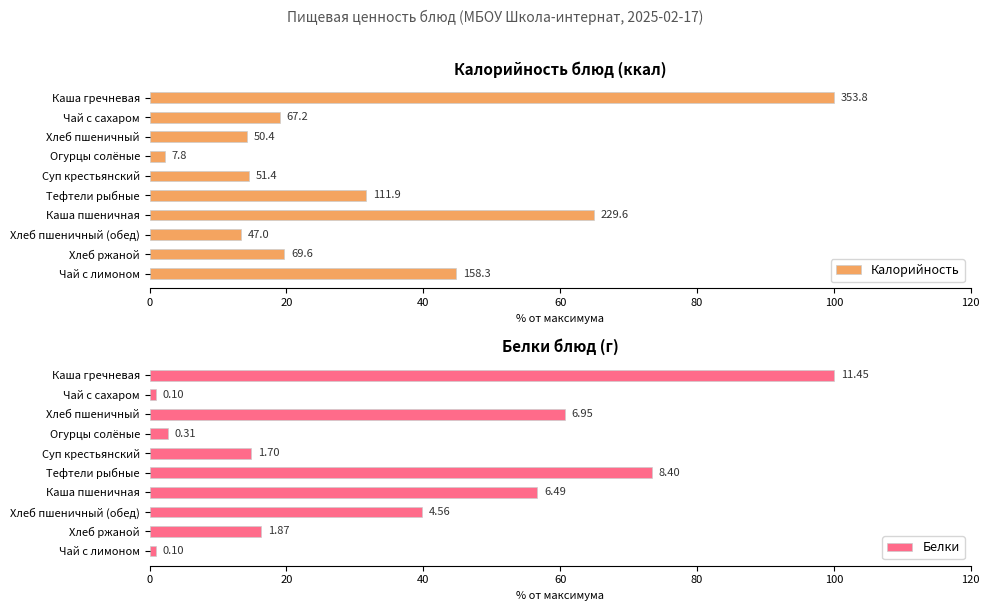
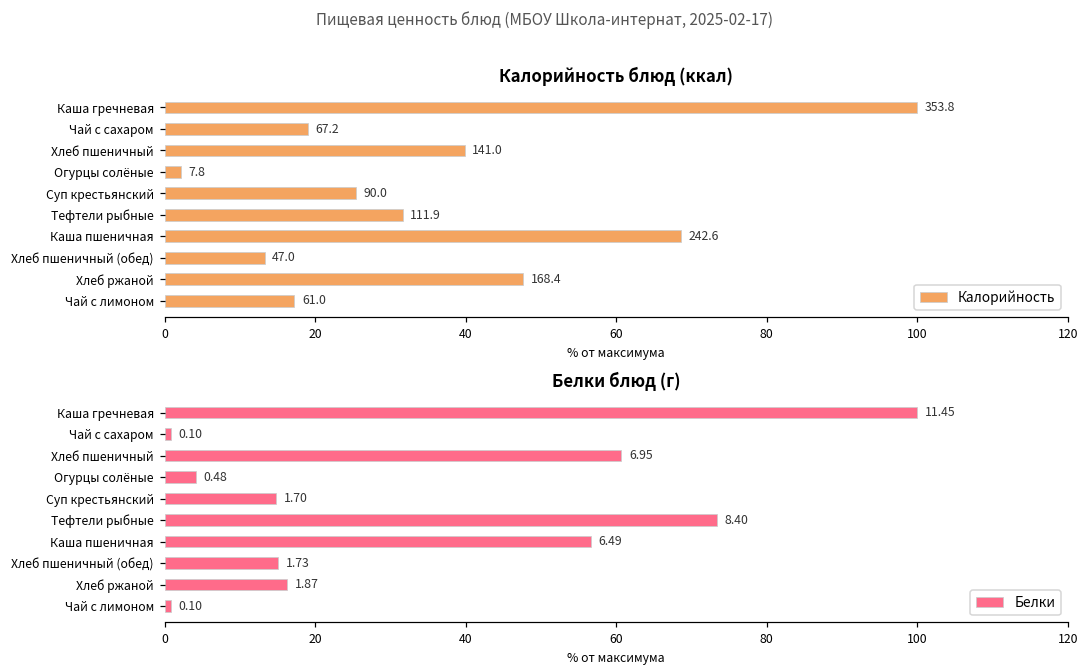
  {
    "Калорийность блюд (ккал)": {
-     "Хлеб пшеничный": 50.4,
-     "Суп крестьянский": 51.4,
-     "Каша пшеничная": 229.6,
-     "Хлеб ржаной": 69.6,
-     "Чай с лимоном": 158.3
+     "Хлеб пшеничный": 141.0,
+     "Суп крестьянский": 90.0,
+     "Каша пшеничная": 242.6,
+     "Хлеб ржаной": 168.4,
+     "Чай с лимоном": 61.0
    },
    "Белки блюд (г)": {
-     "Огурцы солёные": 0.31,
-     "Хлеб пшеничный (обед)": 4.56
+     "Огурцы солёные": 0.48,
+     "Хлеб пшеничный (обед)": 1.73
    }
  }
